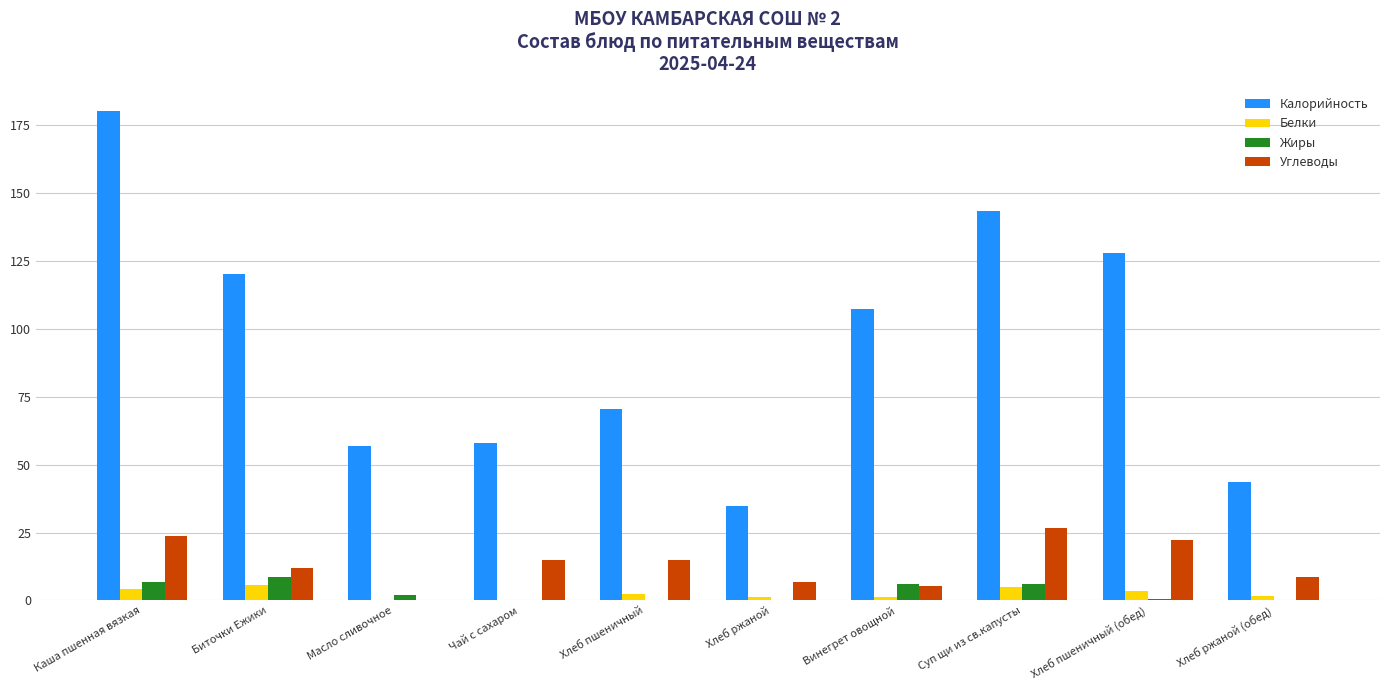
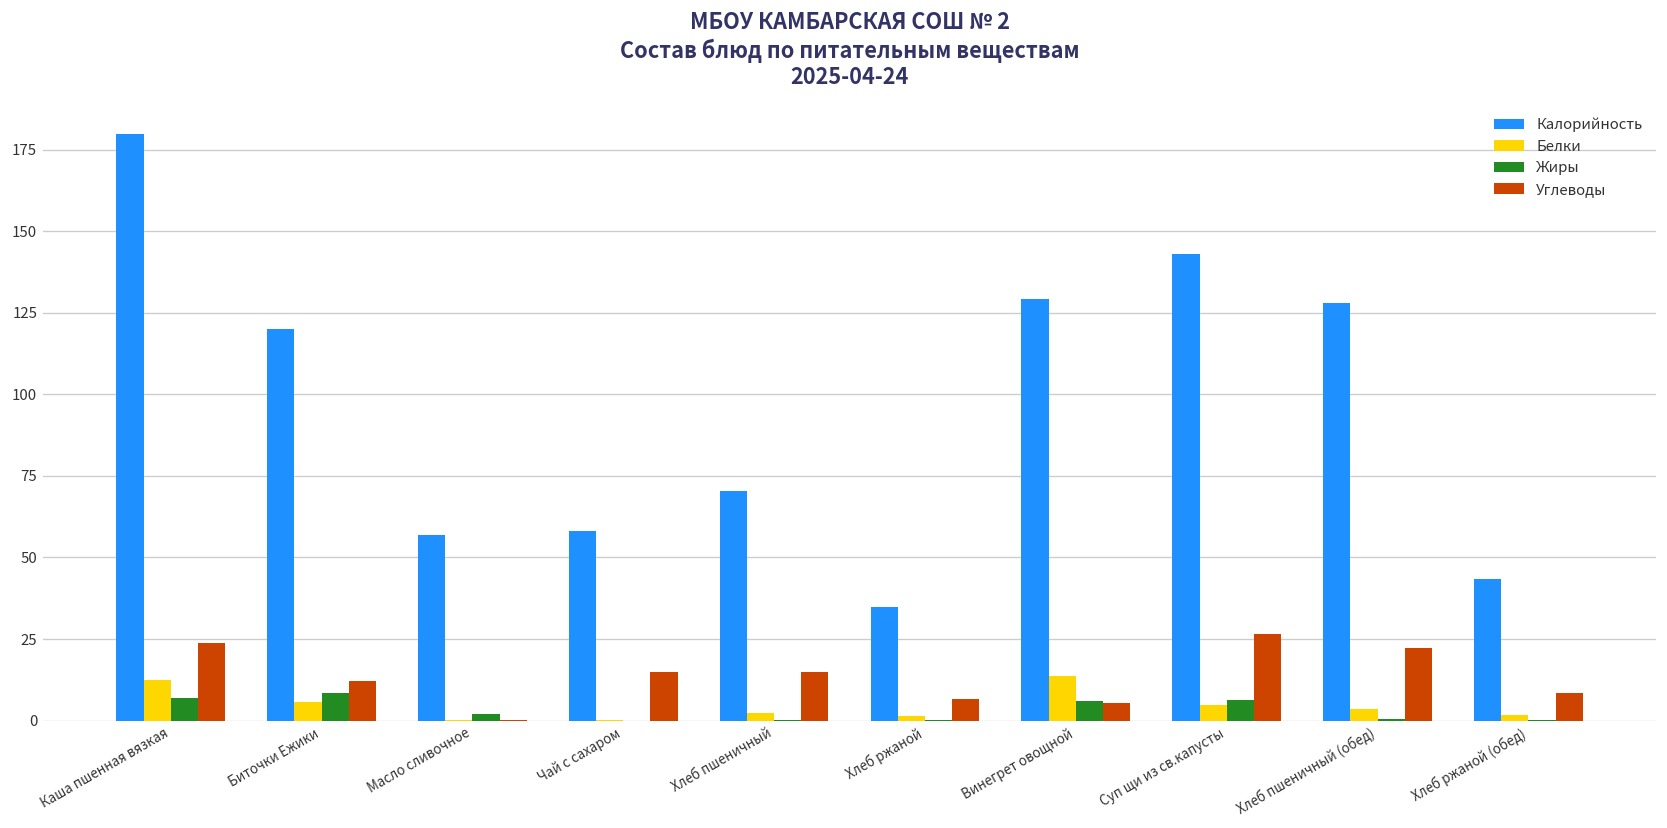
  {
    "Калорийность": {
      "Каша пшенная вязкая": 180,
      "Биточки Ежики": 120,
      "Масло сливочное": 57,
      "Чай с сахаром": 58,
      "Хлеб пшеничный": 71,
      "Хлеб ржаной": 35,
-     "Винегрет овощной": 107,
+     "Винегрет овощной": 129,
      "Суп щи из св.капусты": 143,
      "Хлеб пшеничный (обед)": 128,
      "Хлеб ржаной (обед)": 44
    },
    "Белки": {
-     "Каша пшенная вязкая": 4,
+     "Каша пшенная вязкая": 12,
      "Биточки Ежики": 6,
      "Хлеб пшеничный": 2,
      "Хлеб ржаной": 1,
-     "Винегрет овощной": 1,
+     "Винегрет овощной": 14,
      "Суп щи из св.капусты": 5,
      "Хлеб пшеничный (обед)": 3,
      "Хлеб ржаной (обед)": 2
    },
    "Жиры": {
      "Каша пшенная вязкая": 7,
      "Биточки Ежики": 9,
      "Масло сливочное": 2,
      "Чай с сахаром": 0,
      "Винегрет овощной": 6,
      "Суп щи из св.капусты": 6
    },
    "Углеводы": {
      "Каша пшенная вязкая": 24,
      "Биточки Ежики": 12,
      "Чай с сахаром": 15,
      "Хлеб пшеничный": 15,
      "Хлеб ржаной": 7,
      "Винегрет овощной": 5,
      "Суп щи из св.капусты": 27,
      "Хлеб пшеничный (обед)": 22,
      "Хлеб ржаной (обед)": 8
    }
  }
